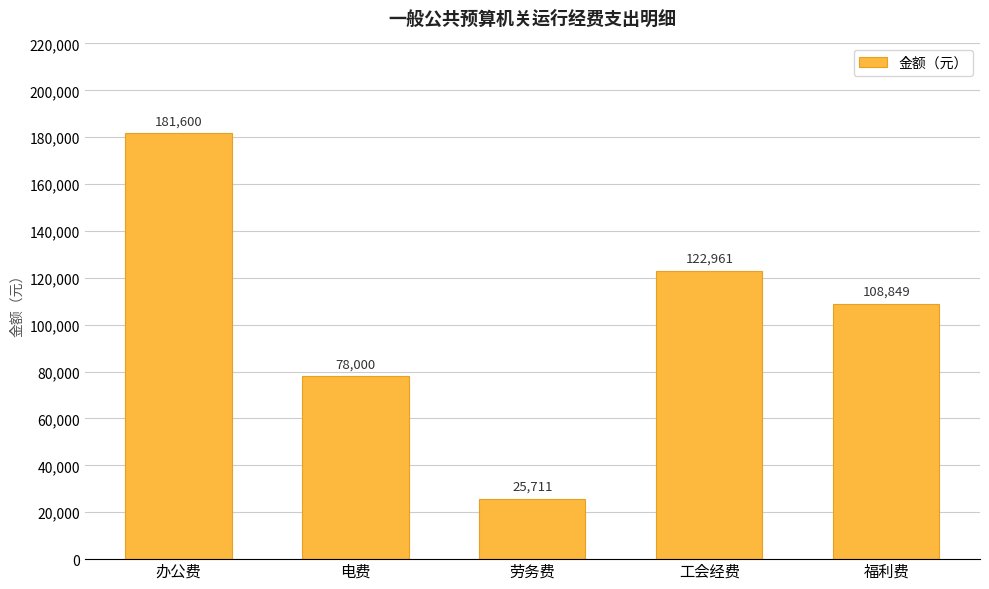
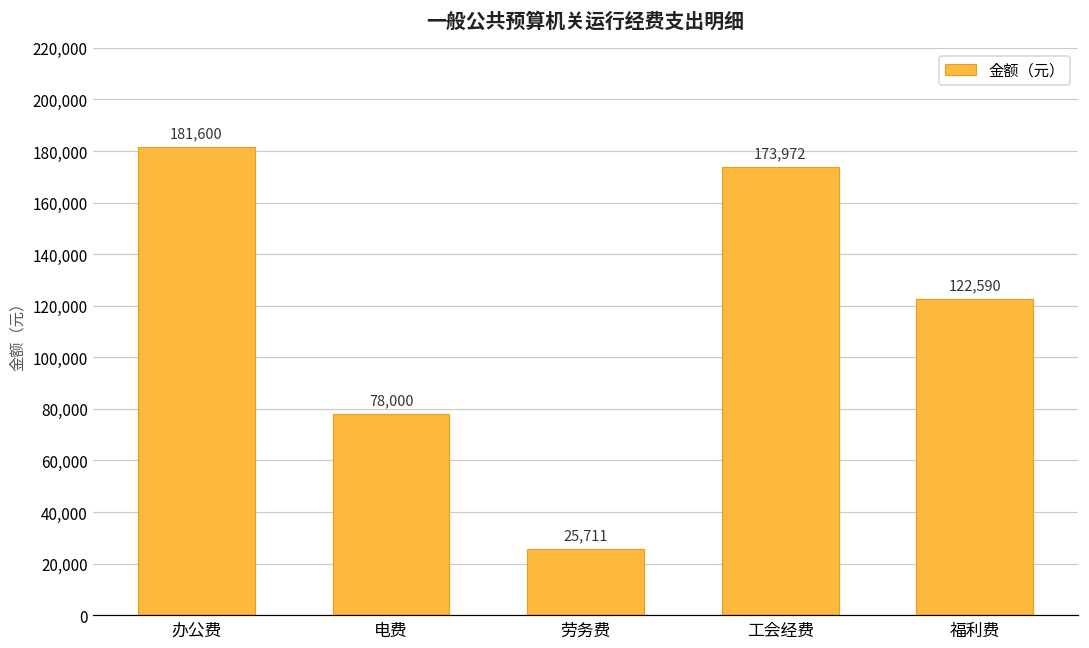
  {
    "办公费": "181,600",
    "电费": "78,000",
    "劳务费": "25,711",
-   "工会经费": "122,961",
-   "福利费": "108,849"
+   "工会经费": "173,972",
+   "福利费": "122,590"
  }
